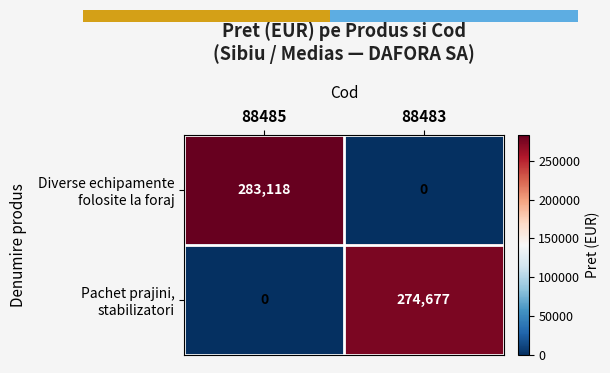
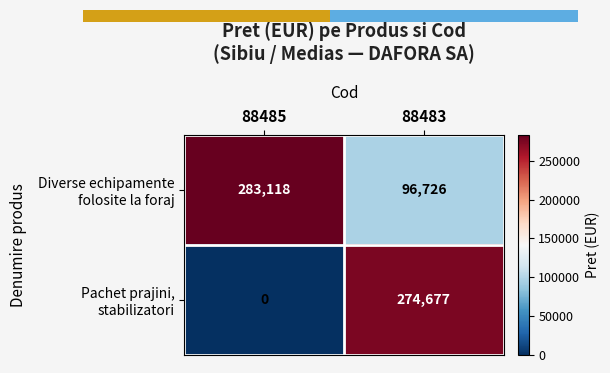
  {
    "Pret (EUR) pe Produs si Cod (Sibiu / Medias — DAFORA SA)": {
      "Diverse echipamente folosite la foraj": {
        "88485": "283,118",
-       "88483": "0"
+       "88483": "96,726"
      },
      "Pachet prajini, stabilizatori": {
        "88485": "0",
        "88483": "274,677"
      }
    }
  }
